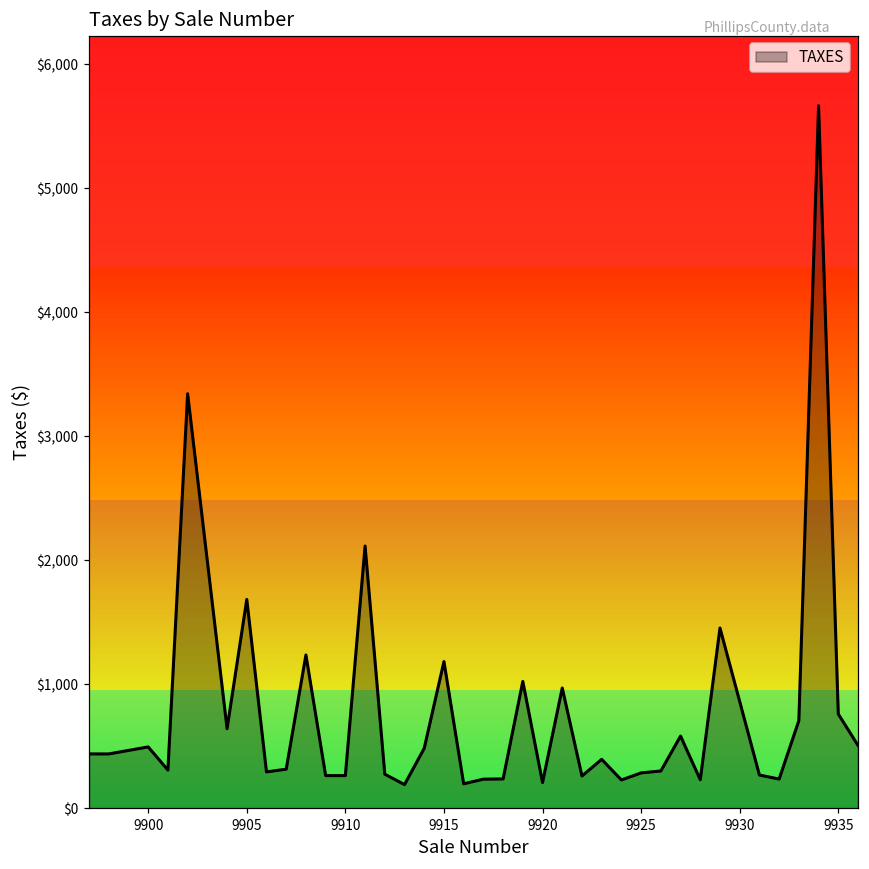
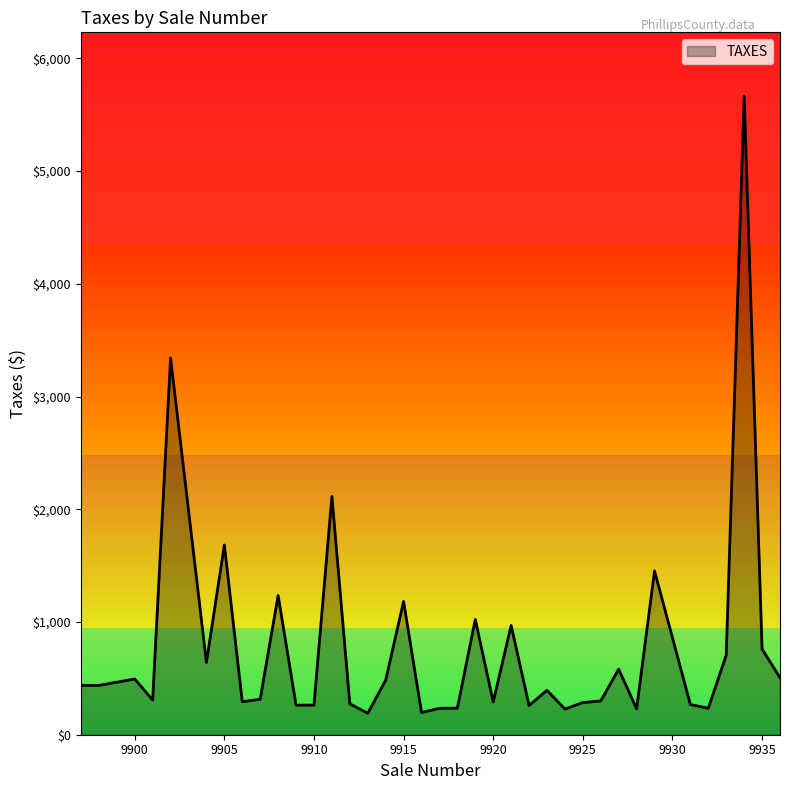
  {
    "9900": "$490",
    "9905": "$1,680",
    "9910": "$260",
    "9915": "$1,180",
-   "9920": "$210",
+   "9920": "$290",
    "9925": "$280",
    "9935": "$760"
  }
